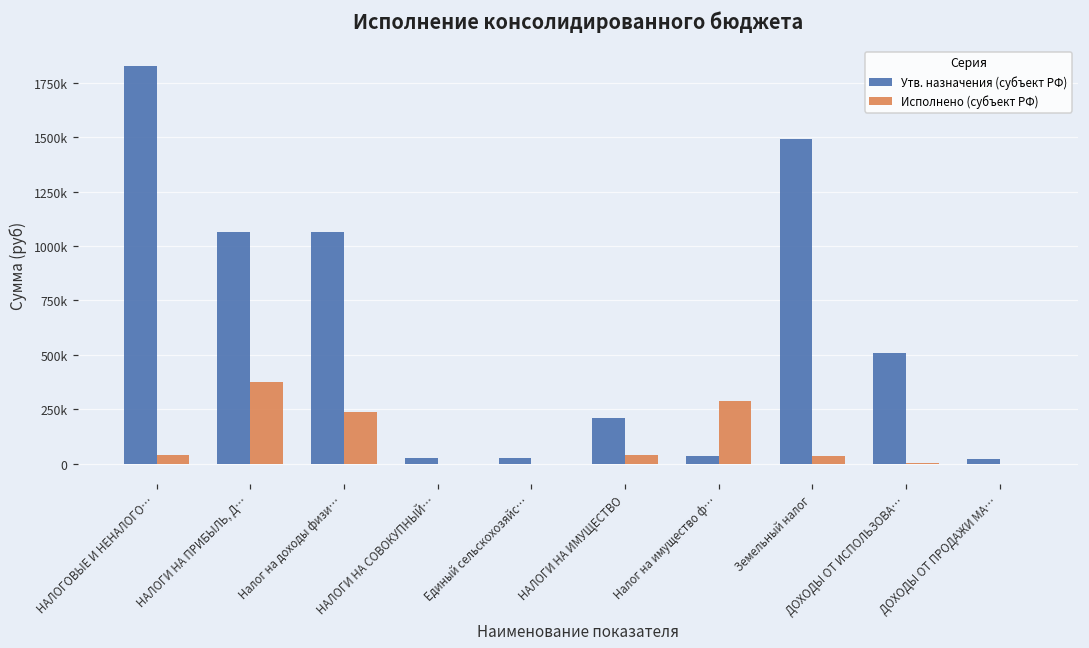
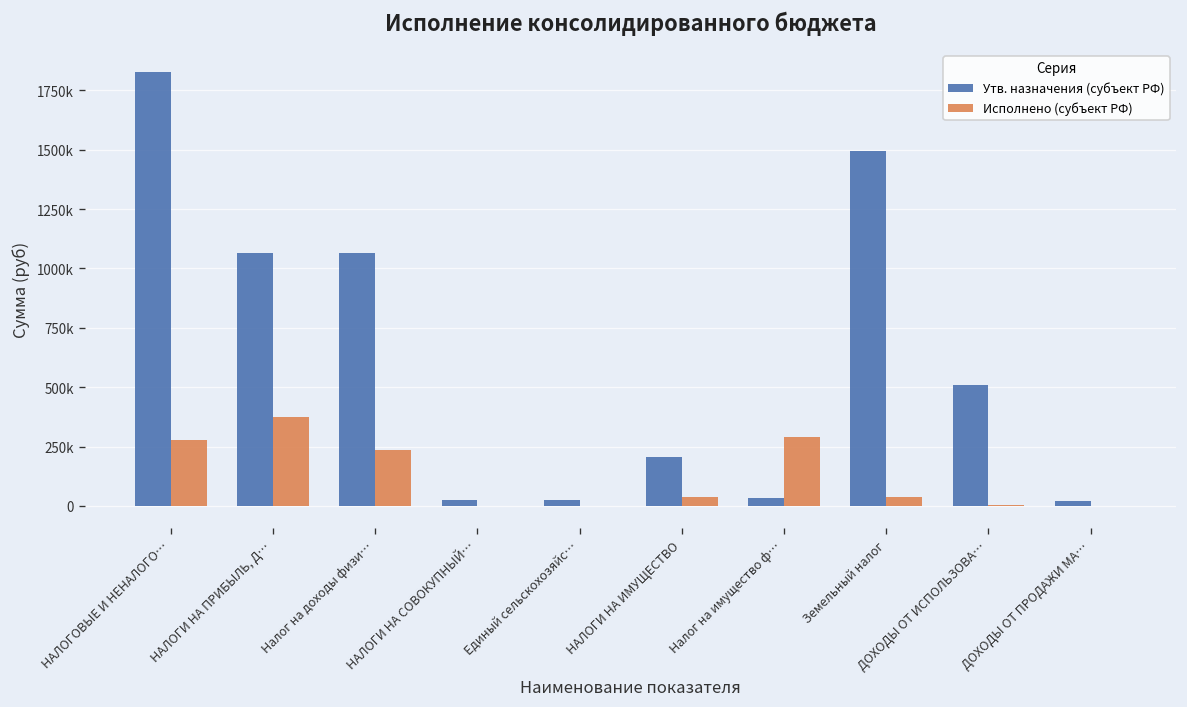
  {
    "Утв. назначения (субъект РФ)": {
      "НАЛОГОВЫЕ И НЕНАЛОГО…": 1830000,
      "НАЛОГИ НА ПРИБЫЛЬ, Д…": 1070000,
      "Налог на доходы физи…": 1070000,
      "НАЛОГИ НА СОВОКУПНЫЙ…": 30000,
      "Единый сельскохозяйс…": 30000,
      "НАЛОГИ НА ИМУЩЕСТВО": 210000,
      "Налог на имущество ф…": 40000,
      "Земельный налог": 1490000,
      "ДОХОДЫ ОТ ИСПОЛЬЗОВА…": 510000,
      "ДОХОДЫ ОТ ПРОДАЖИ МА…": 20000
    },
    "Исполнено (субъект РФ)": {
-     "НАЛОГОВЫЕ И НЕНАЛОГО…": 40000,
+     "НАЛОГОВЫЕ И НЕНАЛОГО…": 280000,
      "НАЛОГИ НА ПРИБЫЛЬ, Д…": 380000,
      "Налог на доходы физи…": 240000,
      "НАЛОГИ НА СОВОКУПНЫЙ…": 0,
      "Единый сельскохозяйс…": 0,
      "НАЛОГИ НА ИМУЩЕСТВО": 40000,
      "Налог на имущество ф…": 290000,
      "Земельный налог": 40000
    }
  }
